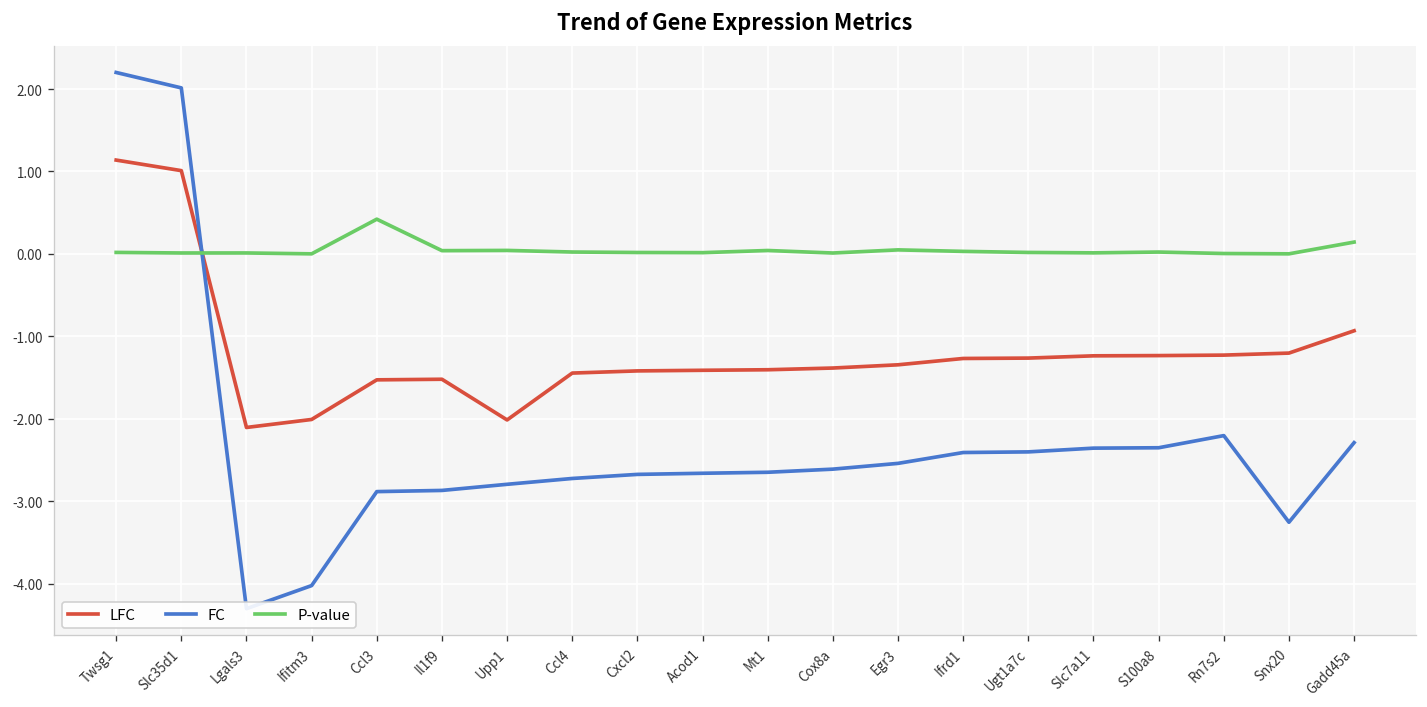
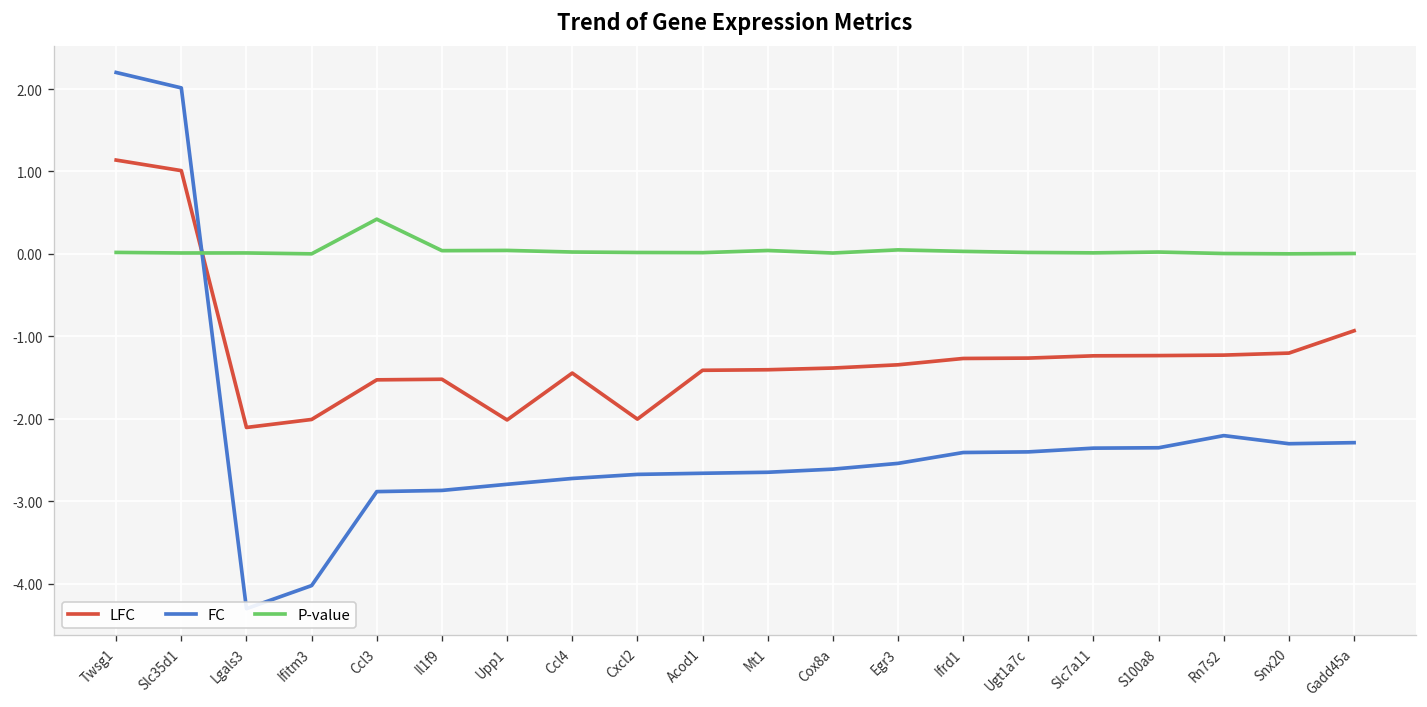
  {
    "LFC": {
      "Twsg1": 1.1,
      "Slc35d1": 1.0,
      "Lgals3": -2.1,
      "Ifitm3": -2.0,
      "Ccl3": -1.5,
      "Il1f9": -1.5,
      "Upp1": -2.0,
      "Ccl4": -1.4,
-     "Cxcl2": -1.4,
+     "Cxcl2": -2.0,
      "Acod1": -1.4,
      "Mt1": -1.4,
      "Cox8a": -1.4,
      "Egr3": -1.3,
      "Ifrd1": -1.3,
      "Ugt1a7c": -1.3,
      "Slc7a11": -1.2,
      "S100a8": -1.2,
      "Rn7s2": -1.2,
      "Snx20": -1.2,
      "Gadd45a": -0.9
    },
    "FC": {
      "Twsg1": 2.2,
      "Slc35d1": 2.0,
      "Ifitm3": -4.0,
      "Ccl3": -2.9,
      "Il1f9": -2.9,
      "Upp1": -2.8,
      "Ccl4": -2.7,
      "Cxcl2": -2.7,
      "Acod1": -2.7,
      "Mt1": -2.6,
      "Cox8a": -2.6,
      "Egr3": -2.5,
      "Ifrd1": -2.4,
      "Ugt1a7c": -2.4,
      "Slc7a11": -2.4,
      "S100a8": -2.4,
      "Rn7s2": -2.2,
-     "Snx20": -3.3,
+     "Snx20": -2.3,
      "Gadd45a": -2.3
    },
    "P-value": {
      "Twsg1": 0.0,
      "Slc35d1": 0.0,
      "Lgals3": 0.0,
      "Ifitm3": 0.0,
      "Ccl3": 0.4,
      "Il1f9": 0.0,
      "Upp1": 0.0,
      "Ccl4": 0.0,
      "Cxcl2": 0.0,
      "Acod1": 0.0,
      "Mt1": 0.0,
      "Cox8a": 0.0,
      "Egr3": 0.0,
      "Ifrd1": 0.0,
      "Ugt1a7c": 0.0,
      "Slc7a11": 0.0,
      "S100a8": 0.0,
      "Rn7s2": 0.0,
      "Snx20": 0.0,
-     "Gadd45a": 0.1
+     "Gadd45a": 0.0
    }
  }
